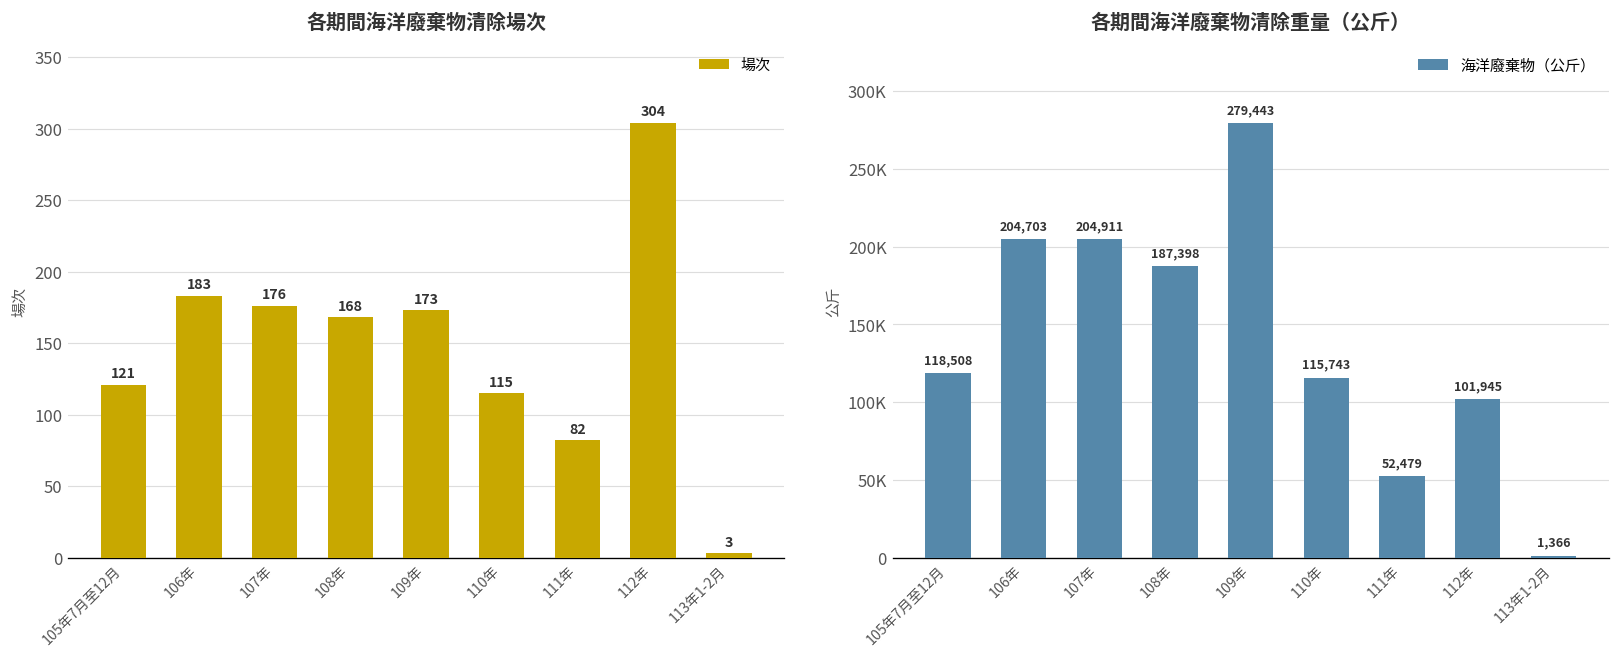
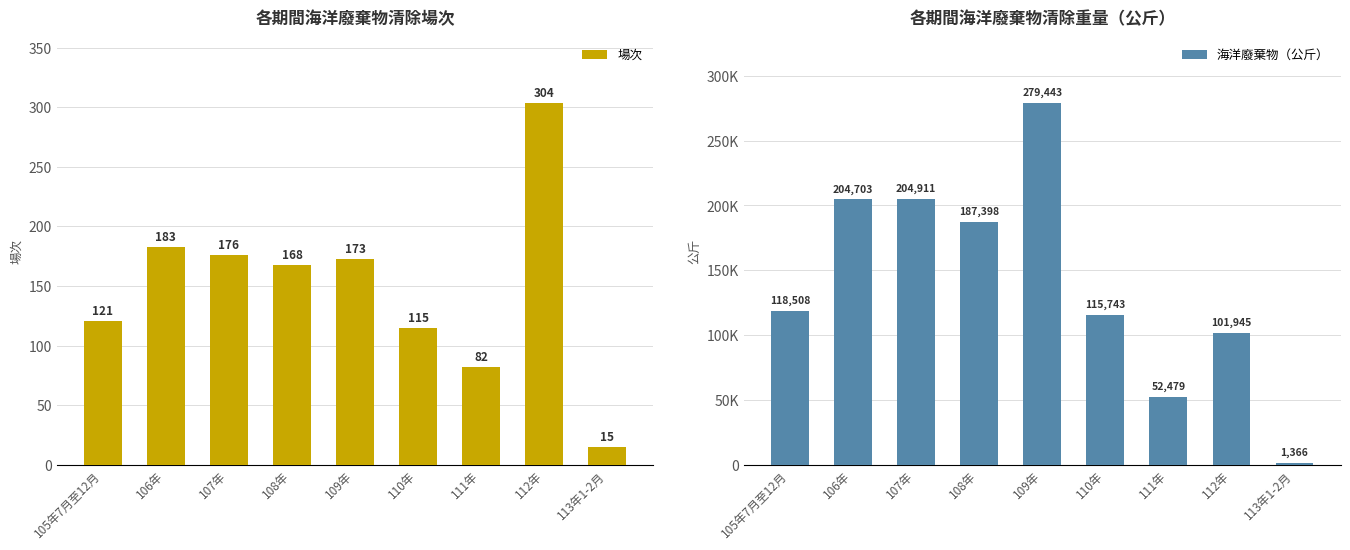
  {
    "各期間海洋廢棄物清除場次": {
      "105年7月至12月": "121",
      "106年": "183",
      "107年": "176",
      "108年": "168",
      "109年": "173",
      "110年": "115",
      "111年": "82",
      "112年": "304",
-     "113年1-2月": "3"
+     "113年1-2月": "15"
    },
    "各期間海洋廢棄物清除重量（公斤）": {
      "105年7月至12月": "118,508",
      "106年": "204,703",
      "107年": "204,911",
      "108年": "187,398",
      "109年": "279,443",
      "110年": "115,743",
      "111年": "52,479",
      "112年": "101,945",
      "113年1-2月": "1,366"
    }
  }
